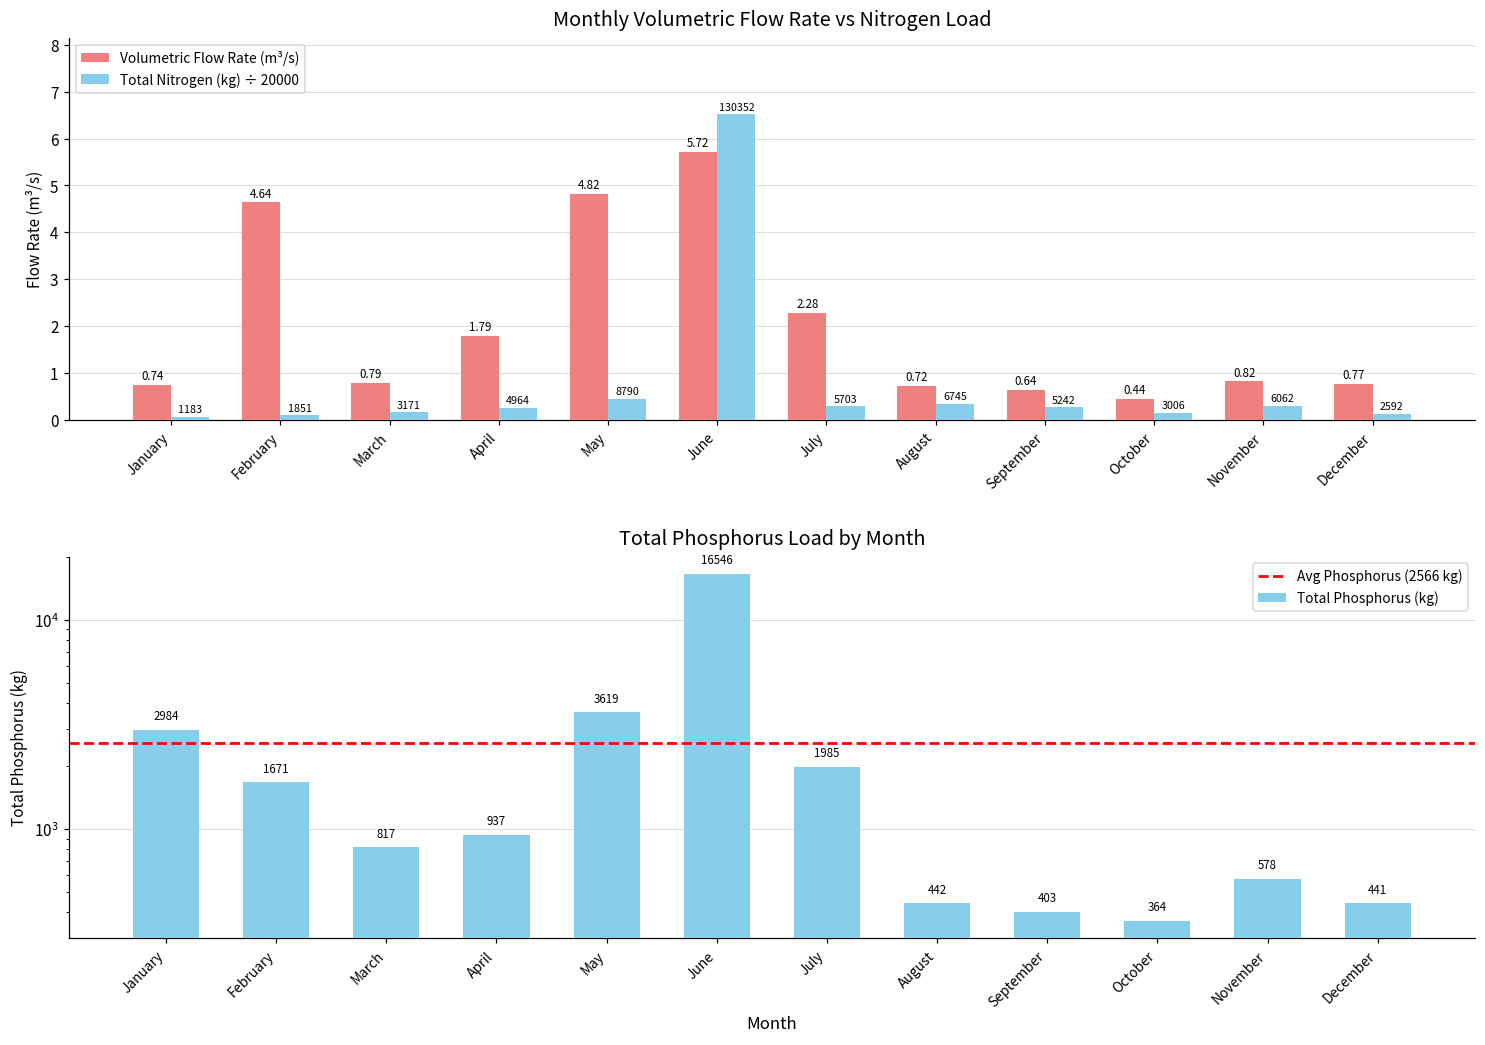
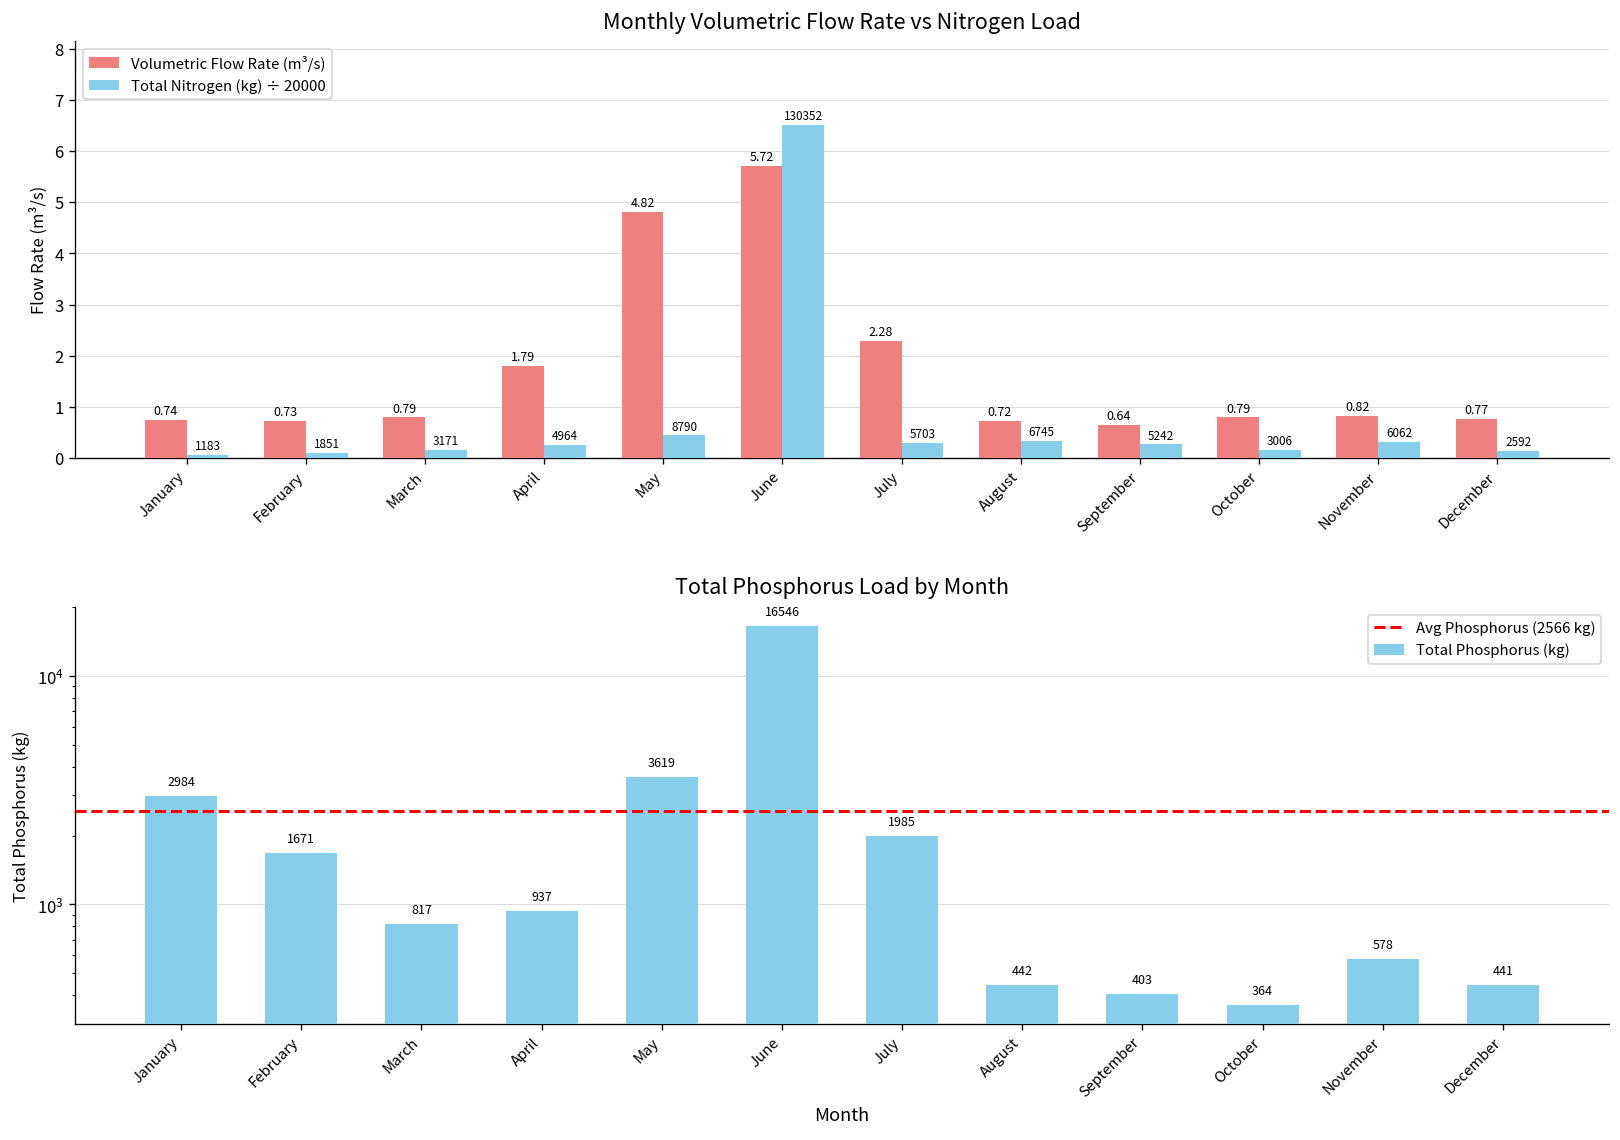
  {
    "Monthly Volumetric Flow Rate vs Nitrogen Load": {
      "Volumetric Flow Rate (m³/s)": {
        "January": 0.74,
-       "February": 4.64,
+       "February": 0.73,
        "March": 0.79,
        "April": 1.79,
        "May": 4.82,
        "June": 5.72,
        "July": 2.28,
        "August": 0.72,
        "September": 0.64,
-       "October": 0.44,
+       "October": 0.79,
        "November": 0.82,
        "December": 0.77
      }
    },
    "Total Phosphorus Load by Month": {
      "January": 2984,
      "February": 1671,
      "March": 817,
      "April": 937,
      "May": 3619,
      "June": 16546,
      "July": 1985,
      "August": 442,
      "September": 403,
      "October": 364,
      "November": 578,
      "December": 441
    }
  }
